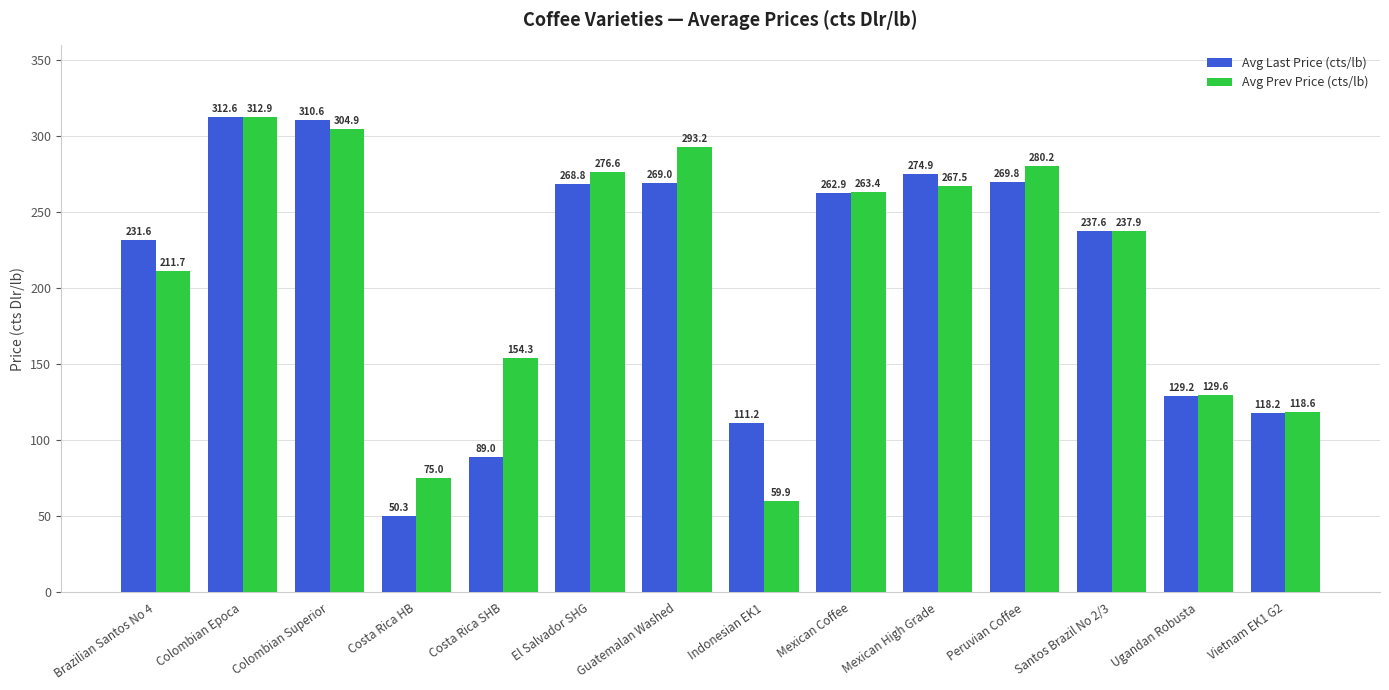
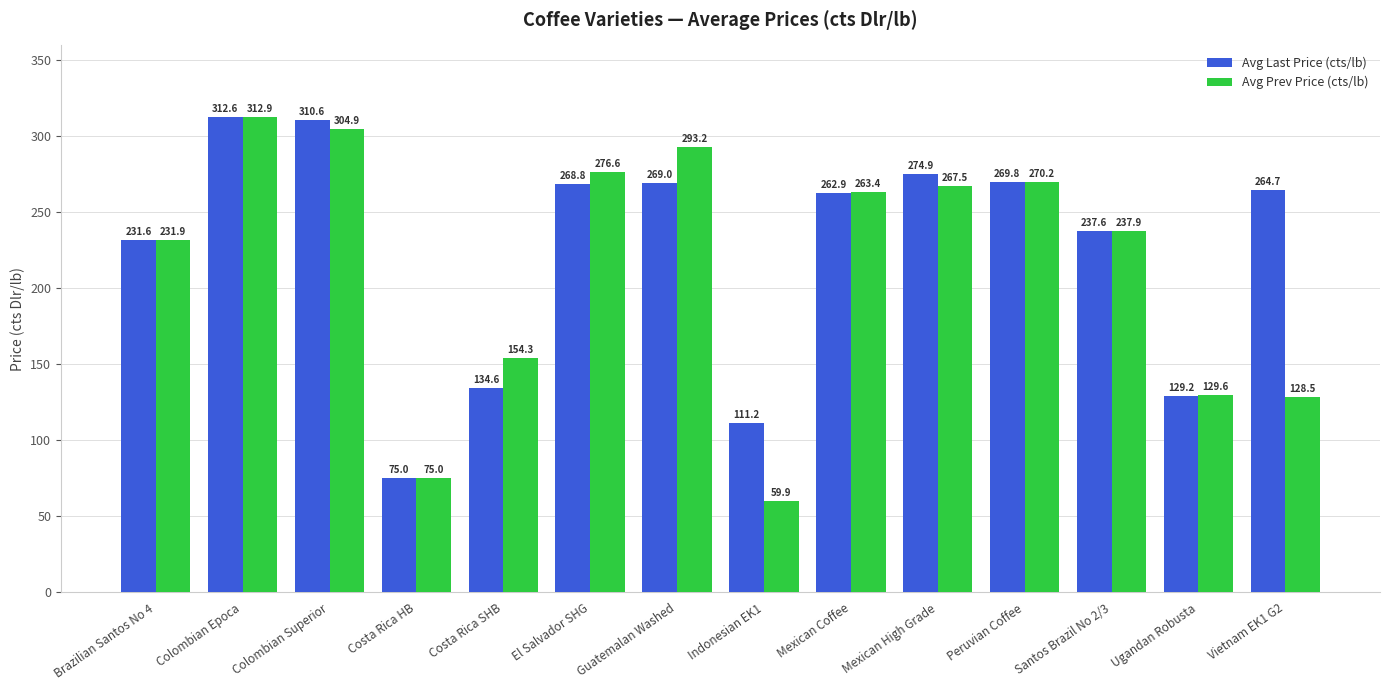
  {
    "Avg Last Price (cts/lb)": {
      "Brazilian Santos No 4": 231.6,
      "Colombian Epoca": 312.6,
      "Colombian Superior": 310.6,
-     "Costa Rica HB": 50.3,
-     "Costa Rica SHB": 89.0,
+     "Costa Rica HB": 75.0,
+     "Costa Rica SHB": 134.6,
      "El Salvador SHG": 268.8,
      "Guatemalan Washed": 269.0,
      "Indonesian EK1": 111.2,
      "Mexican Coffee": 262.9,
      "Mexican High Grade": 274.9,
      "Peruvian Coffee": 269.8,
      "Santos Brazil No 2/3": 237.6,
      "Ugandan Robusta": 129.2,
-     "Vietnam EK1 G2": 118.2
+     "Vietnam EK1 G2": 264.7
    },
    "Avg Prev Price (cts/lb)": {
-     "Brazilian Santos No 4": 211.7,
+     "Brazilian Santos No 4": 231.9,
      "Colombian Epoca": 312.9,
      "Colombian Superior": 304.9,
      "Costa Rica HB": 75.0,
      "Costa Rica SHB": 154.3,
      "El Salvador SHG": 276.6,
      "Guatemalan Washed": 293.2,
      "Indonesian EK1": 59.9,
      "Mexican Coffee": 263.4,
      "Mexican High Grade": 267.5,
-     "Peruvian Coffee": 280.2,
+     "Peruvian Coffee": 270.2,
      "Santos Brazil No 2/3": 237.9,
      "Ugandan Robusta": 129.6,
-     "Vietnam EK1 G2": 118.6
+     "Vietnam EK1 G2": 128.5
    }
  }
